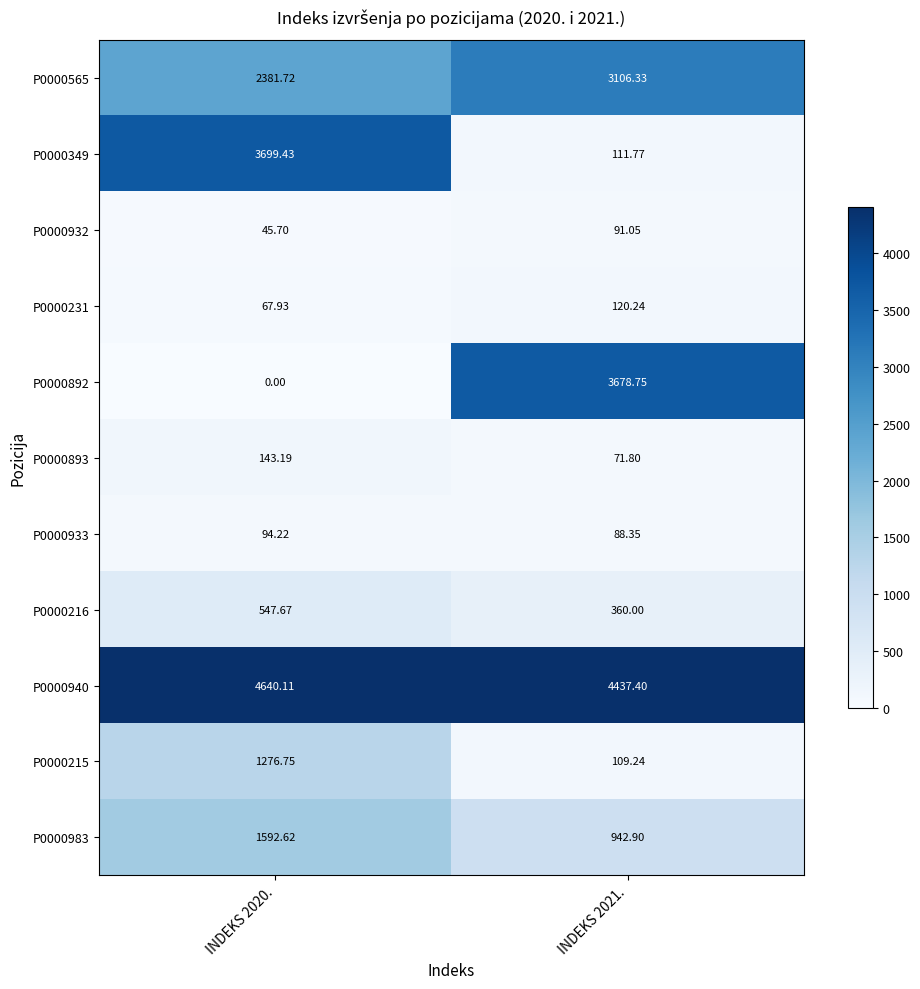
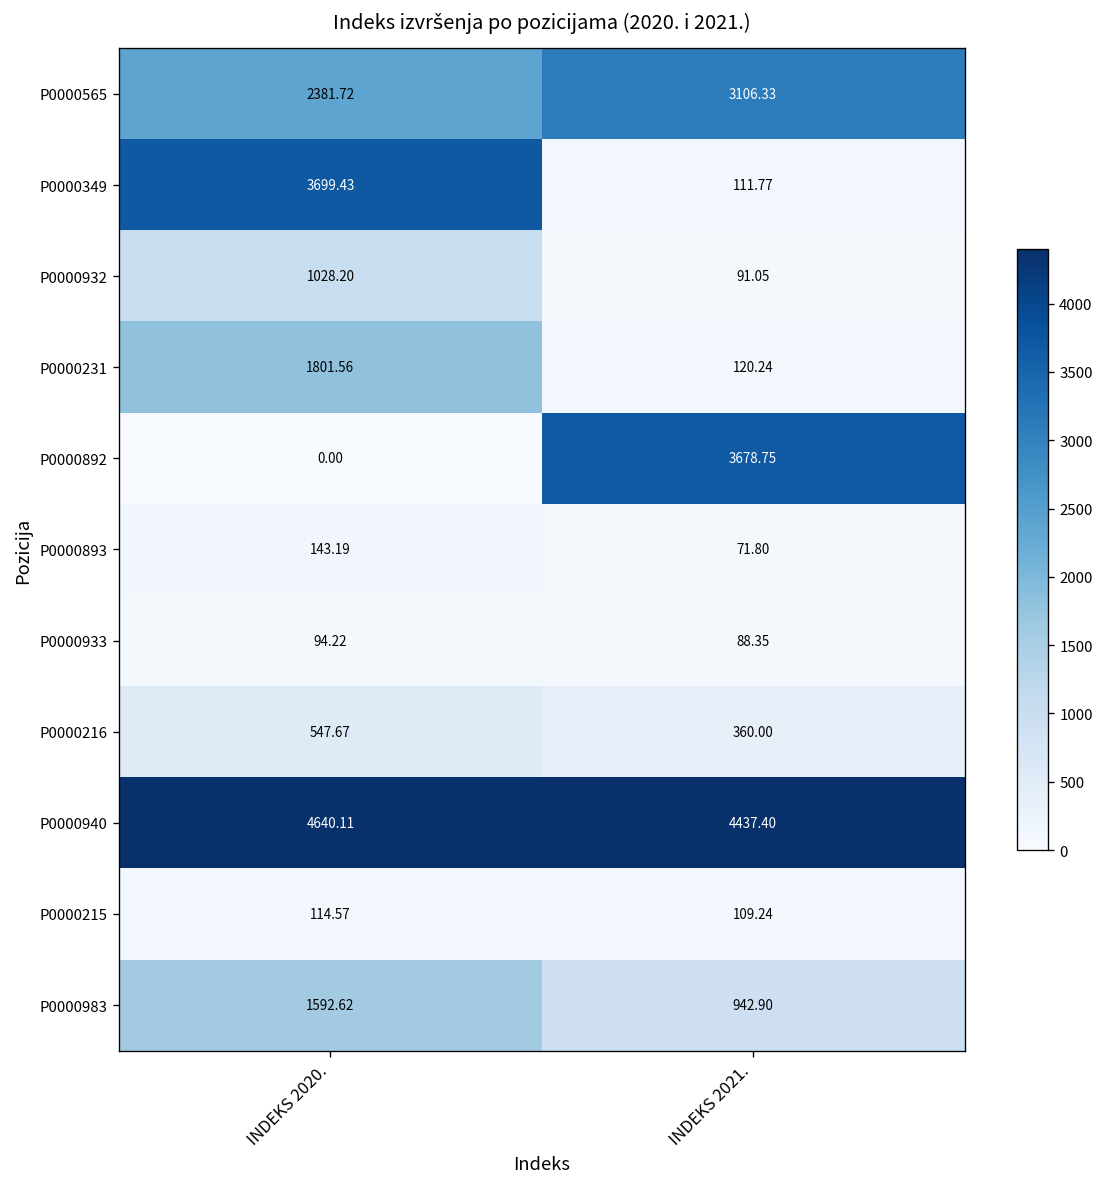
  {
    "P0000565": {
      "INDEKS 2020.": 2381.72,
      "INDEKS 2021.": 3106.33
    },
    "P0000349": {
      "INDEKS 2020.": 3699.43,
      "INDEKS 2021.": 111.77
    },
    "P0000932": {
-     "INDEKS 2020.": 45.70,
+     "INDEKS 2020.": 1028.20,
      "INDEKS 2021.": 91.05
    },
    "P0000231": {
-     "INDEKS 2020.": 67.93,
+     "INDEKS 2020.": 1801.56,
      "INDEKS 2021.": 120.24
    },
    "P0000892": {
      "INDEKS 2020.": 0.00,
      "INDEKS 2021.": 3678.75
    },
    "P0000893": {
      "INDEKS 2020.": 143.19,
      "INDEKS 2021.": 71.80
    },
    "P0000933": {
      "INDEKS 2020.": 94.22,
      "INDEKS 2021.": 88.35
    },
    "P0000216": {
      "INDEKS 2020.": 547.67,
      "INDEKS 2021.": 360.00
    },
    "P0000940": {
      "INDEKS 2020.": 4640.11,
      "INDEKS 2021.": 4437.40
    },
    "P0000215": {
-     "INDEKS 2020.": 1276.75,
+     "INDEKS 2020.": 114.57,
      "INDEKS 2021.": 109.24
    },
    "P0000983": {
      "INDEKS 2020.": 1592.62,
      "INDEKS 2021.": 942.90
    }
  }
